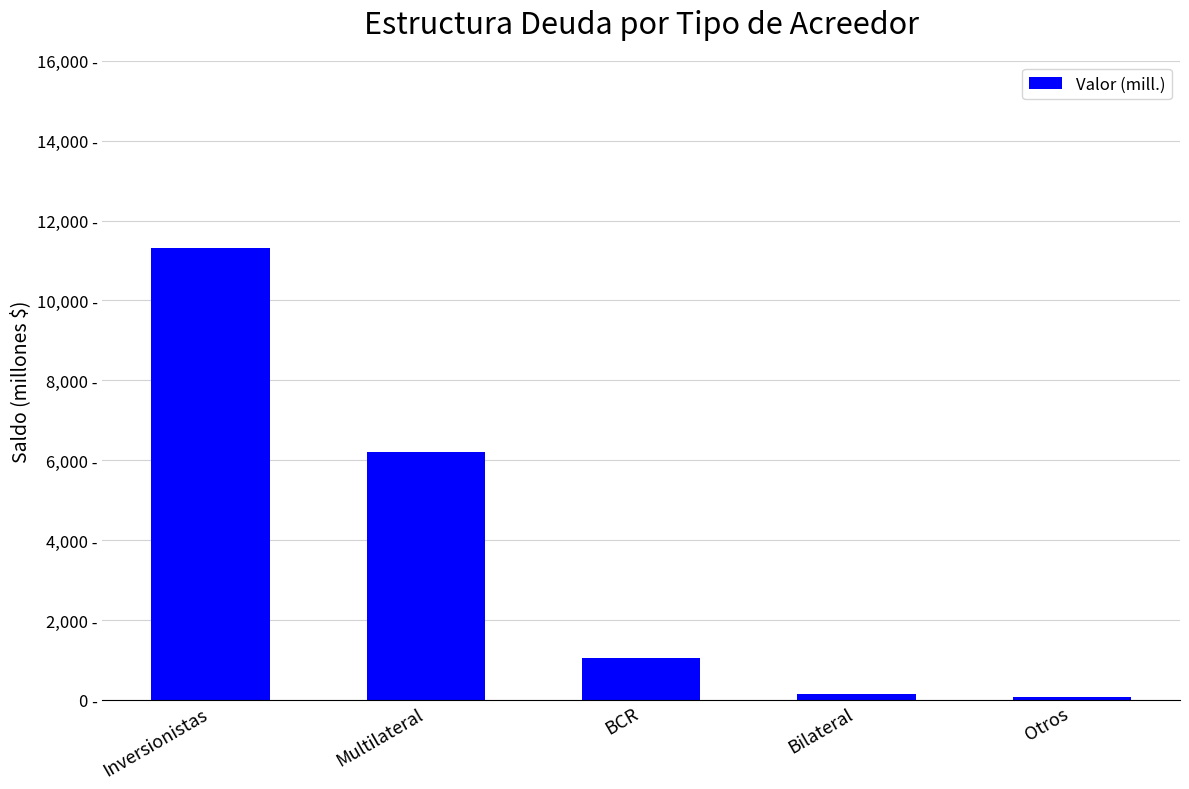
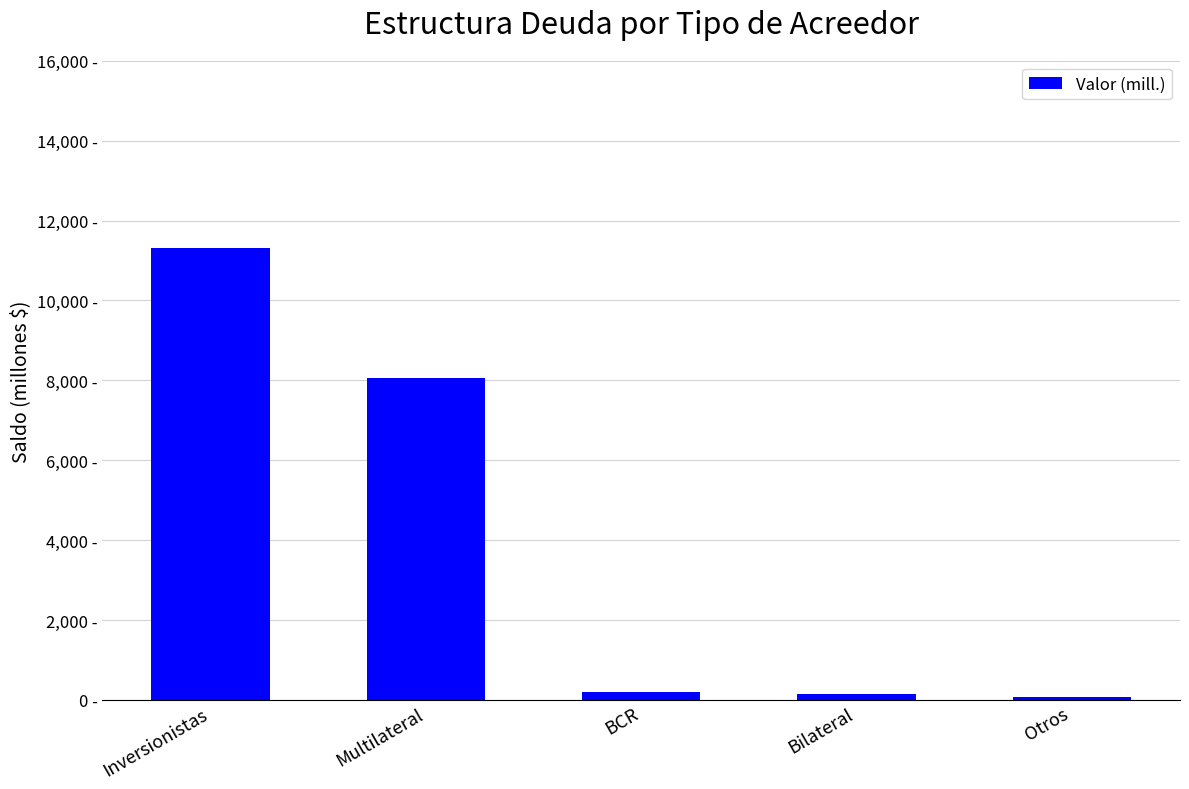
  {
    "Inversionistas": "11,300 -",
-   "Multilateral": "6,200 -",
-   "BCR": "1,100 -",
+   "Multilateral": "8,100 -",
+   "BCR": "200 -",
    "Bilateral": "200 -",
    "Otros": "100 -"
  }
